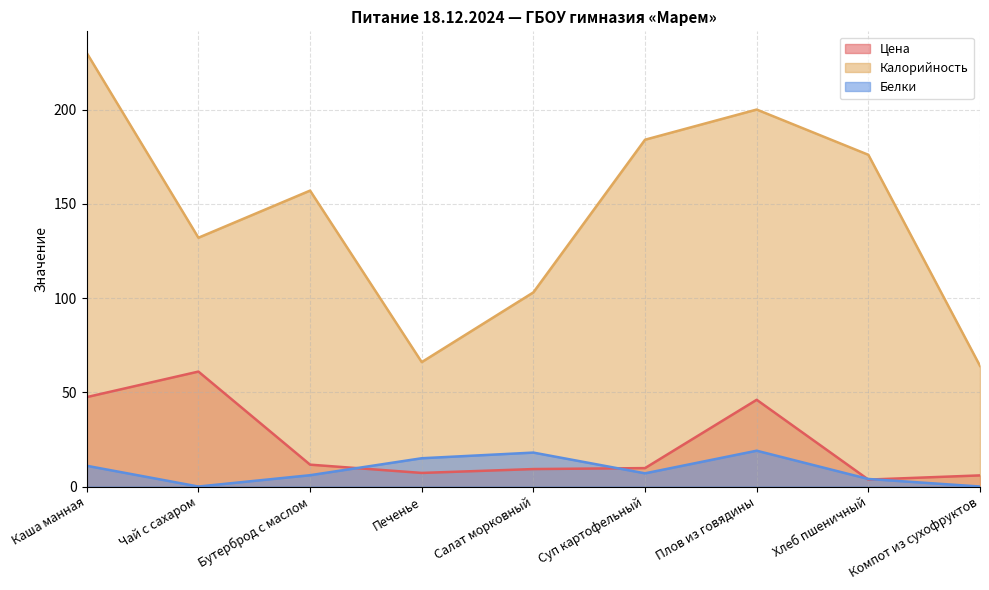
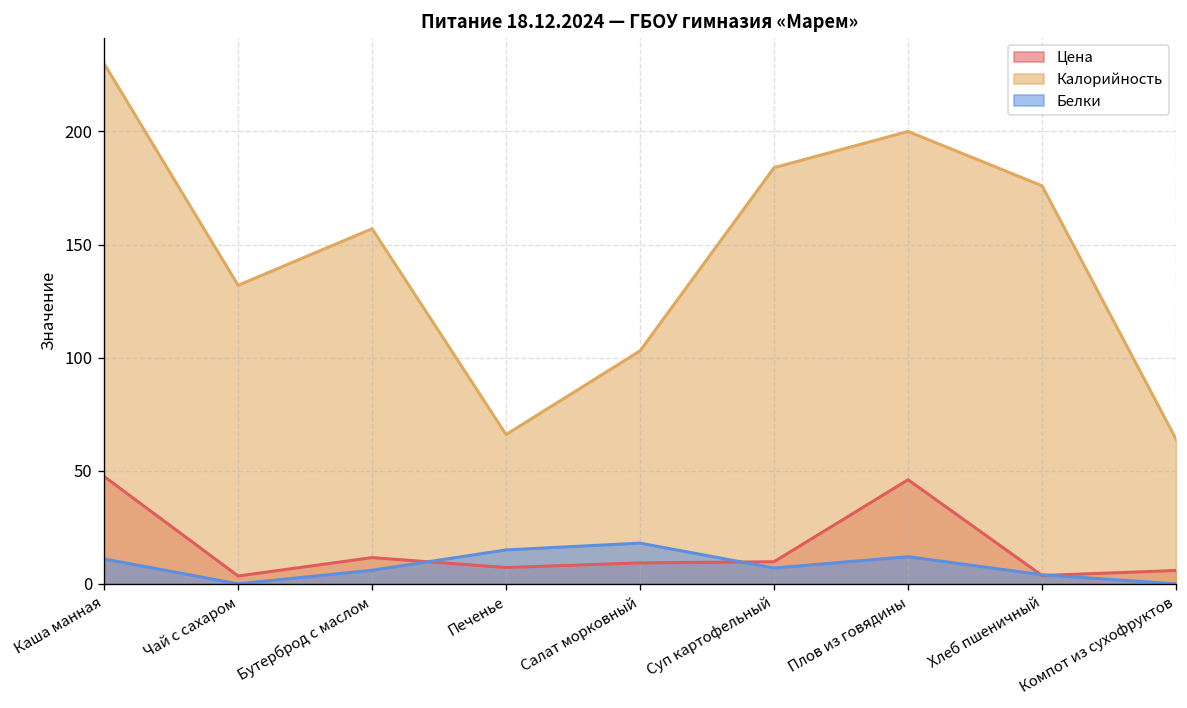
  {
    "Цена": {
      "Каша манная": 47,
-     "Чай с сахаром": 61,
+     "Чай с сахаром": 3,
      "Бутерброд с маслом": 12,
      "Печенье": 7,
      "Салат морковный": 9,
      "Суп картофельный": 10,
      "Плов из говядины": 46,
      "Компот из сухофруктов": 6
    },
    "Калорийность": {
      "Каша манная": 230,
      "Чай с сахаром": 132,
      "Бутерброд с маслом": 157,
      "Печенье": 66,
      "Салат морковный": 103,
      "Суп картофельный": 184,
      "Плов из говядины": 200,
      "Хлеб пшеничный": 176,
      "Компот из сухофруктов": 64
    },
    "Белки": {
      "Каша манная": 11,
      "Чай с сахаром": 0,
      "Бутерброд с маслом": 6,
      "Печенье": 15,
      "Салат морковный": 18,
      "Суп картофельный": 7,
-     "Плов из говядины": 19,
+     "Плов из говядины": 12,
      "Компот из сухофруктов": 0
    }
  }
